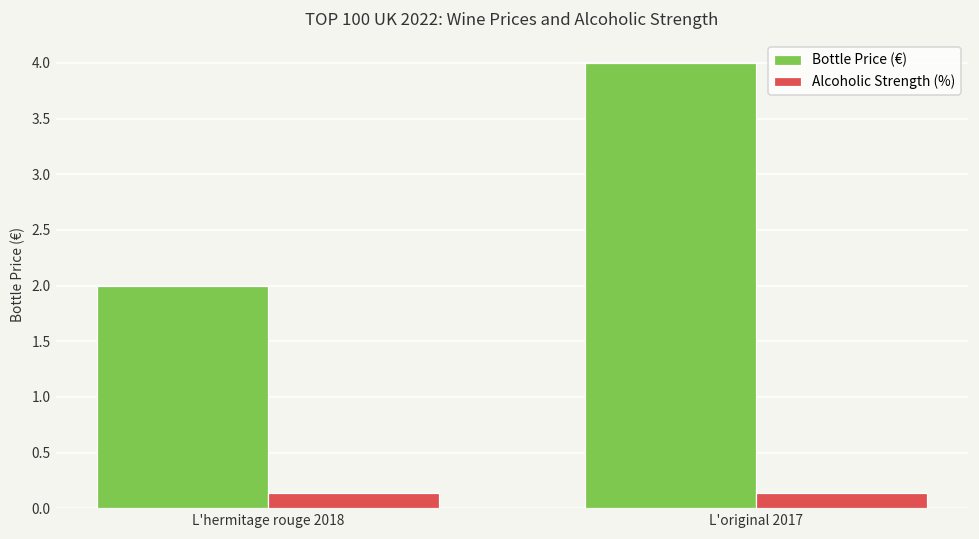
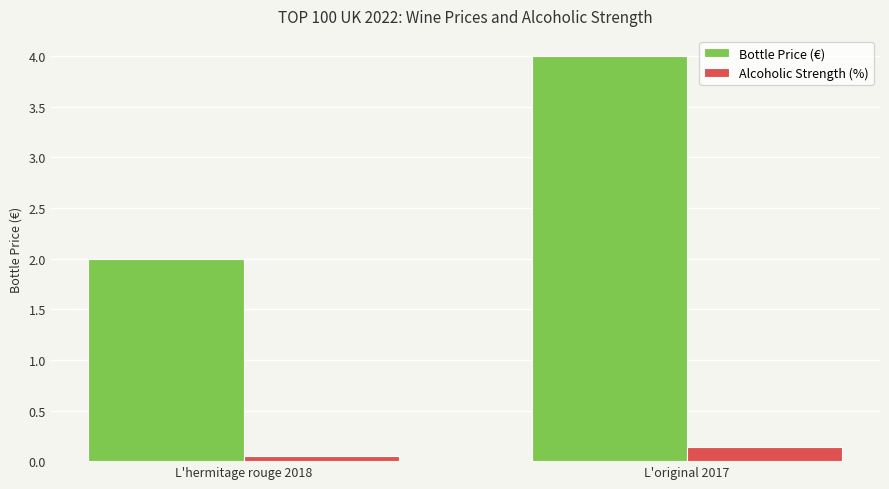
  {
    "Bottle Price (€)": {
      "L'hermitage rouge 2018": 2.00,
      "L'original 2017": 4.00
    },
    "Alcoholic Strength (%)": {
-     "L'hermitage rouge 2018": 0.14,
+     "L'hermitage rouge 2018": 0.06,
      "L'original 2017": 0.14
    }
  }
